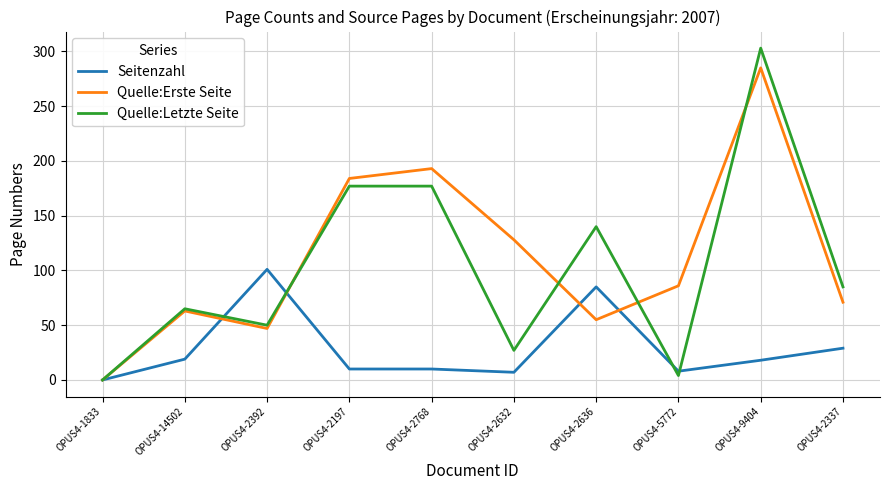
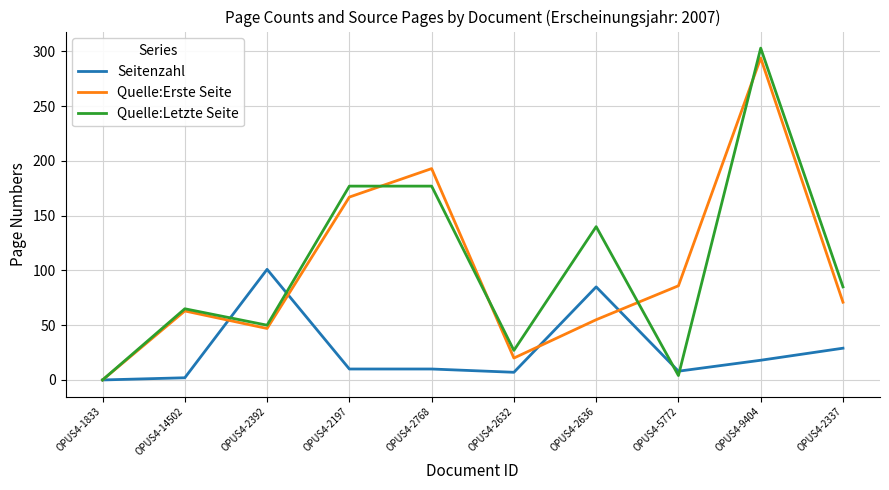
  {
    "Seitenzahl": {
-     "OPUS4-14502": 19,
+     "OPUS4-14502": 2,
      "OPUS4-2392": 101,
      "OPUS4-2197": 10,
      "OPUS4-2768": 10,
      "OPUS4-2632": 7,
      "OPUS4-2636": 85,
      "OPUS4-5772": 8,
      "OPUS4-9404": 18,
      "OPUS4-2337": 29
    },
    "Quelle:Erste Seite": {
      "OPUS4-2392": 47,
-     "OPUS4-2197": 184,
+     "OPUS4-2197": 167,
      "OPUS4-2768": 193,
-     "OPUS4-2632": 128,
+     "OPUS4-2632": 20,
      "OPUS4-2636": 55,
      "OPUS4-5772": 86,
-     "OPUS4-9404": 285,
+     "OPUS4-9404": 294,
      "OPUS4-2337": 71
    },
    "Quelle:Letzte Seite": {
      "OPUS4-2392": 50,
      "OPUS4-2197": 177,
      "OPUS4-2768": 177,
      "OPUS4-2632": 27,
      "OPUS4-2636": 140,
      "OPUS4-5772": 4,
      "OPUS4-9404": 303,
      "OPUS4-2337": 85
    }
  }
